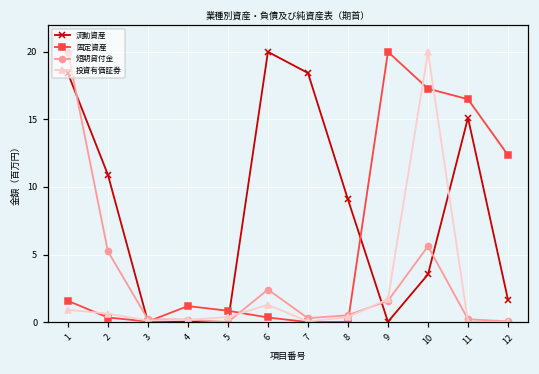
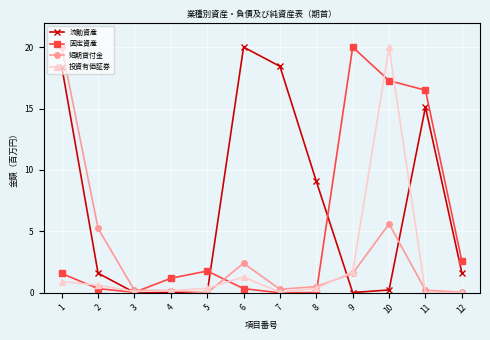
  {
    "流動資産": {
-     "2": 10.9,
+     "2": 1.6,
      "6": 20.0,
      "7": 18.4,
      "8": 9.1,
      "9": 0.0,
-     "10": 3.5,
+     "10": 0.2,
      "11": 15.1,
      "12": 1.7
    },
    "固定資産": {
      "1": 1.6,
      "2": 0.3,
      "4": 1.2,
-     "5": 0.8,
+     "5": 1.8,
      "6": 0.3,
      "8": 0.0,
      "9": 20.0,
      "10": 17.3,
      "11": 16.5,
-     "12": 12.4
+     "12": 2.6
    },
    "短期貸付金": {
      "2": 5.2,
      "6": 2.4,
      "7": 0.3,
      "10": 5.6
    },
    "投資有価証券": {
      "1": 0.9,
      "2": 0.6,
      "5": 0.4,
      "6": 1.3,
      "10": 20.0
    }
  }
